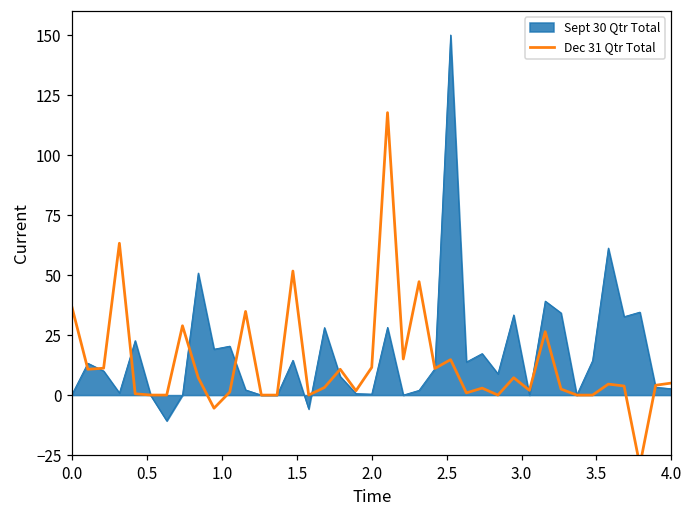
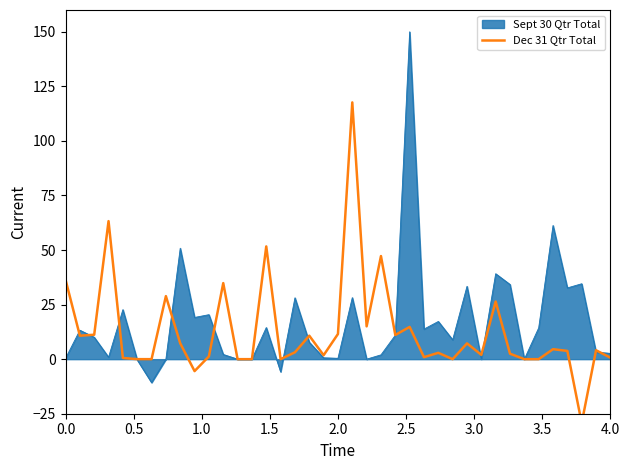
  {
    "Dec 31 Qtr Total": {
      "0.0": 36,
      "2.0": 12,
-     "4.0": 5
+     "4.0": 1
    }
  }
